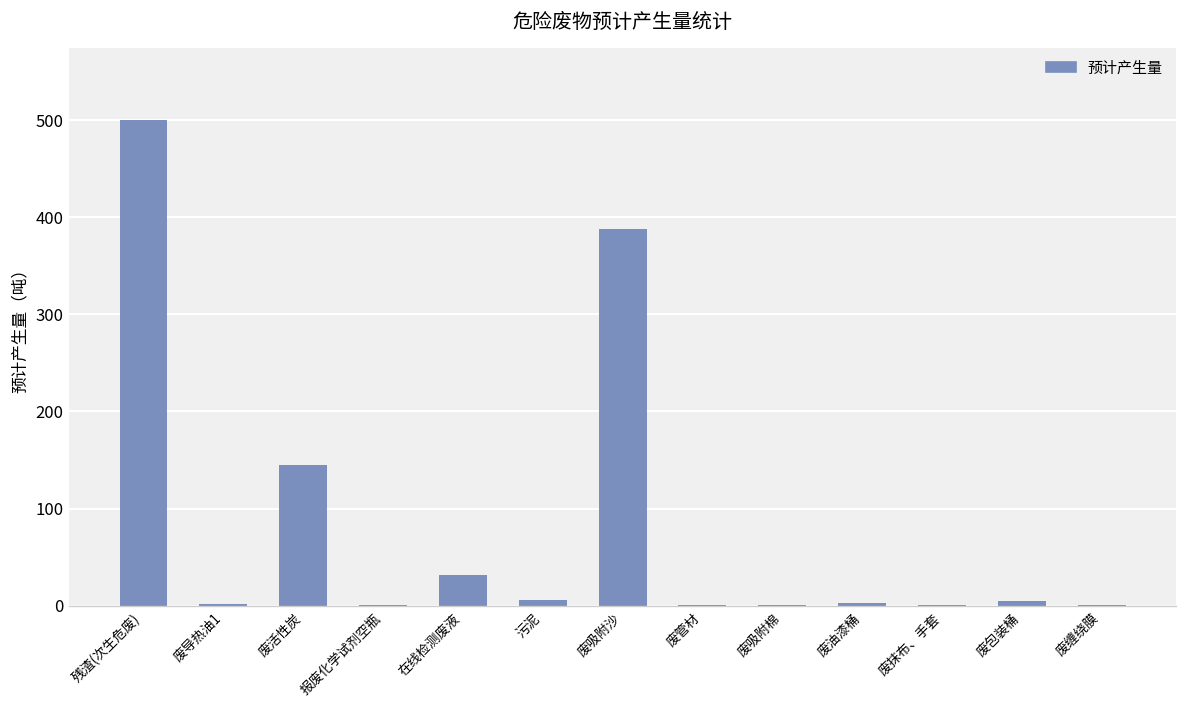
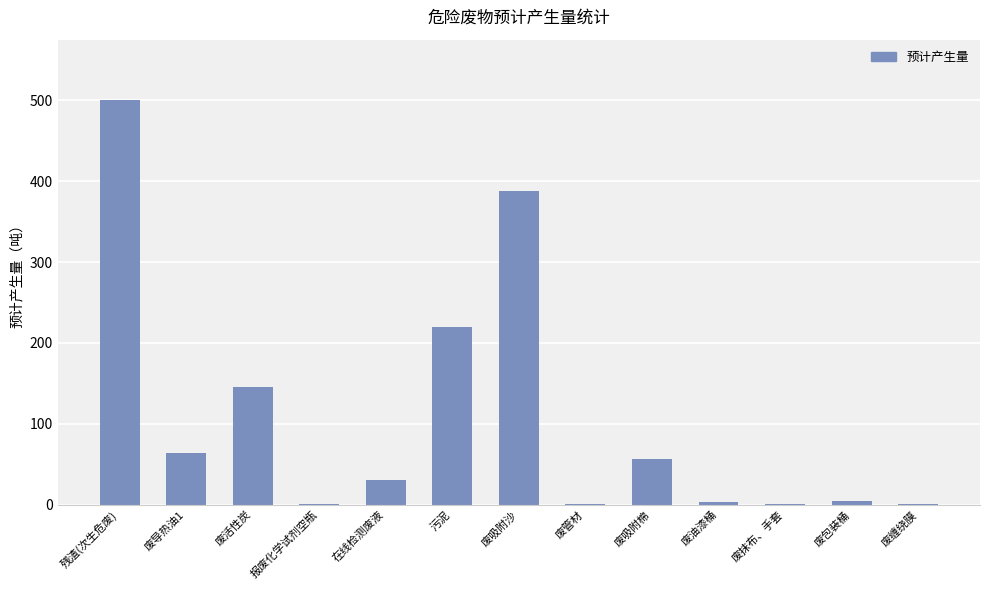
  {
    "残渣(次生危废)": 500,
-   "废导热油1": 0,
+   "废导热油1": 60,
    "废活性炭": 150,
    "在线检测废液": 30,
-   "污泥": 10,
+   "污泥": 220,
    "废吸附沙": 390,
-   "废吸附棉": 0,
+   "废吸附棉": 60,
    "废包装桶": 10
  }
